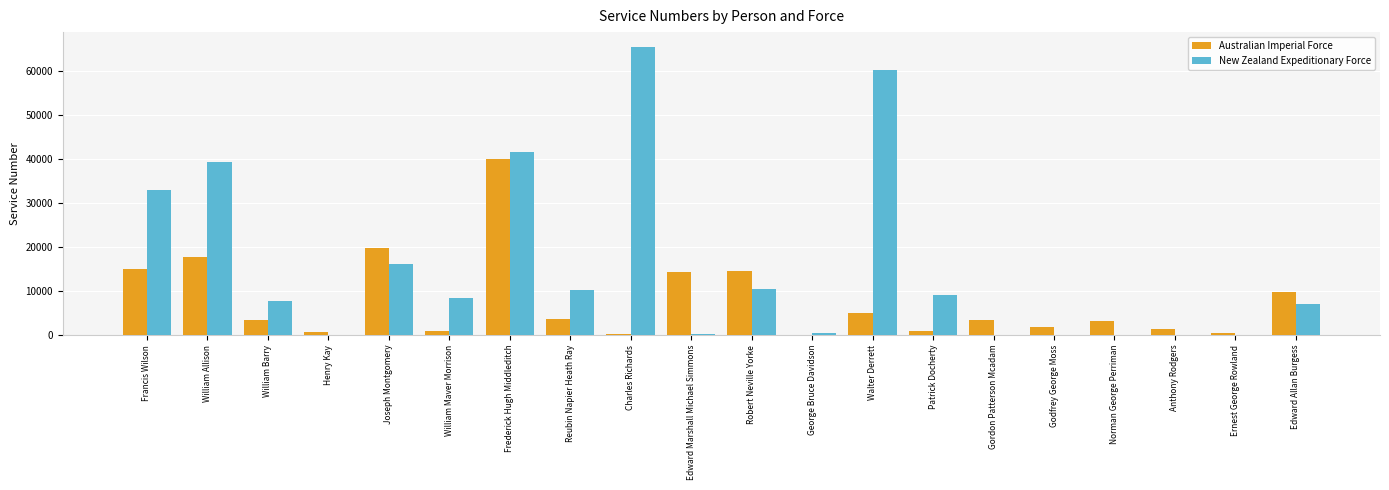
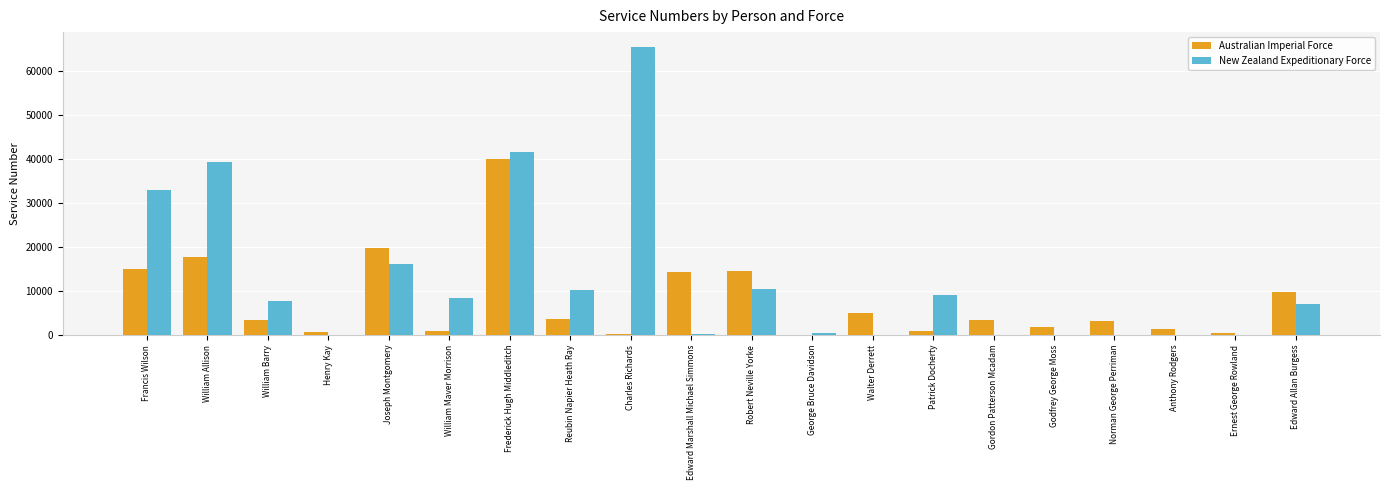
  {
    "Australian Imperial Force": {
      "Francis Wilson": 15000,
      "William Allison": 18000,
      "William Barry": 3000,
      "Henry Kay": 1000,
      "Joseph Montgomery": 20000,
      "William Maver Morrison": 1000,
      "Frederick Hugh Middleditch": 40000,
      "Reubin Napier Heath Ray": 4000,
      "Edward Marshall Michael Simmons": 14000,
      "Robert Neville Yorke": 14000,
      "Walter Derrett": 5000,
      "Patrick Docherty": 1000,
      "Gordon Patterson Mcadam": 3000,
      "Godfrey George Moss": 2000,
      "Norman George Perriman": 3000,
      "Anthony Rodgers": 1000,
      "Edward Allan Burgess": 10000
    },
    "New Zealand Expeditionary Force": {
      "Francis Wilson": 33000,
      "William Allison": 39000,
      "William Barry": 8000,
      "Joseph Montgomery": 16000,
      "William Maver Morrison": 8000,
      "Frederick Hugh Middleditch": 42000,
      "Reubin Napier Heath Ray": 10000,
      "Charles Richards": 66000,
      "Robert Neville Yorke": 11000,
-     "Walter Derrett": 60000,
+     "Walter Derrett": 0,
      "Patrick Docherty": 9000,
      "Gordon Patterson Mcadam": 0,
      "Godfrey George Moss": 0,
      "Norman George Perriman": 0,
      "Anthony Rodgers": 0,
      "Ernest George Rowland": 0,
      "Edward Allan Burgess": 7000
    }
  }
